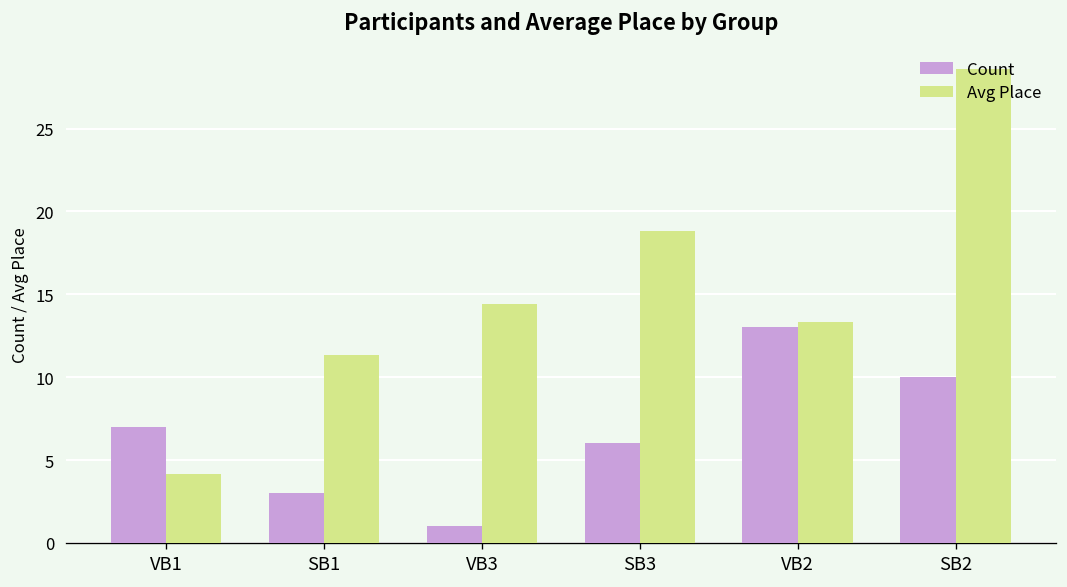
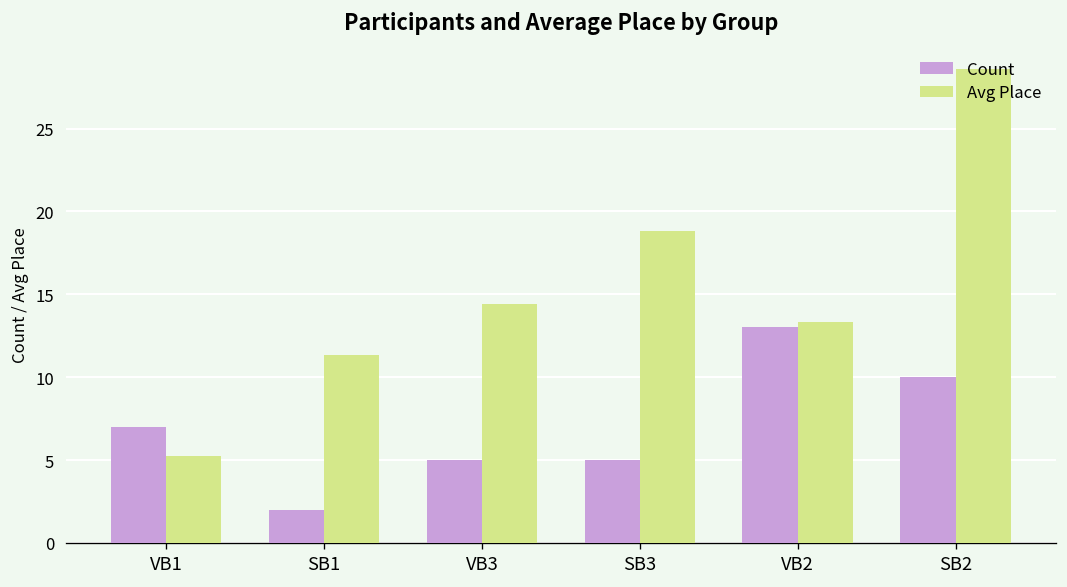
  {
    "Count": {
      "VB1": 7,
-     "SB1": 3,
-     "VB3": 1,
-     "SB3": 6,
+     "SB1": 2,
+     "VB3": 5,
+     "SB3": 5,
      "VB2": 13,
      "SB2": 10
    },
    "Avg Place": {
-     "VB1": 4.1,
+     "VB1": 5.3,
      "SB1": 11.3,
      "VB3": 14.4,
      "SB3": 18.8,
      "VB2": 13.3,
      "SB2": 28.6
    }
  }
